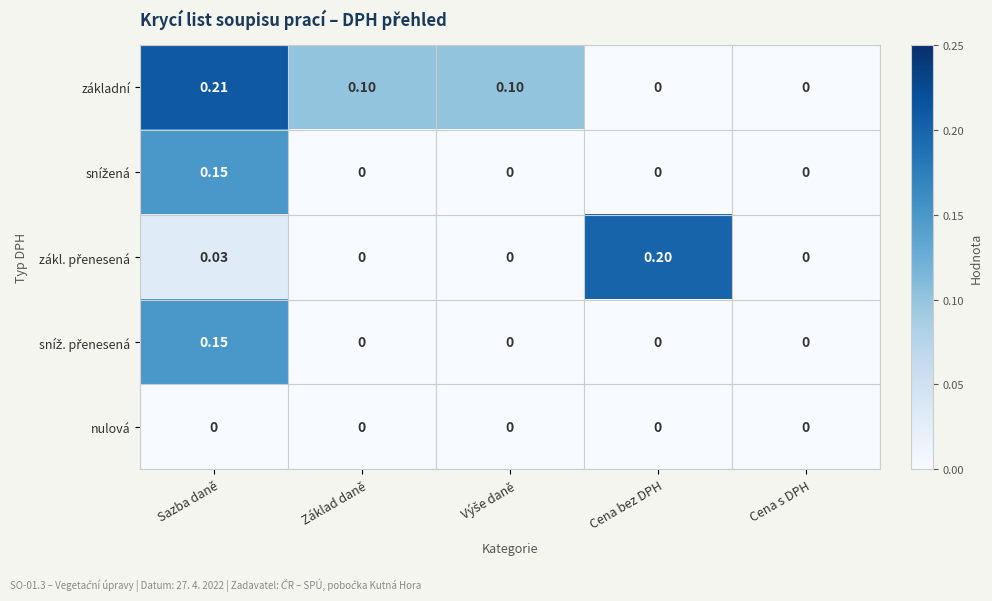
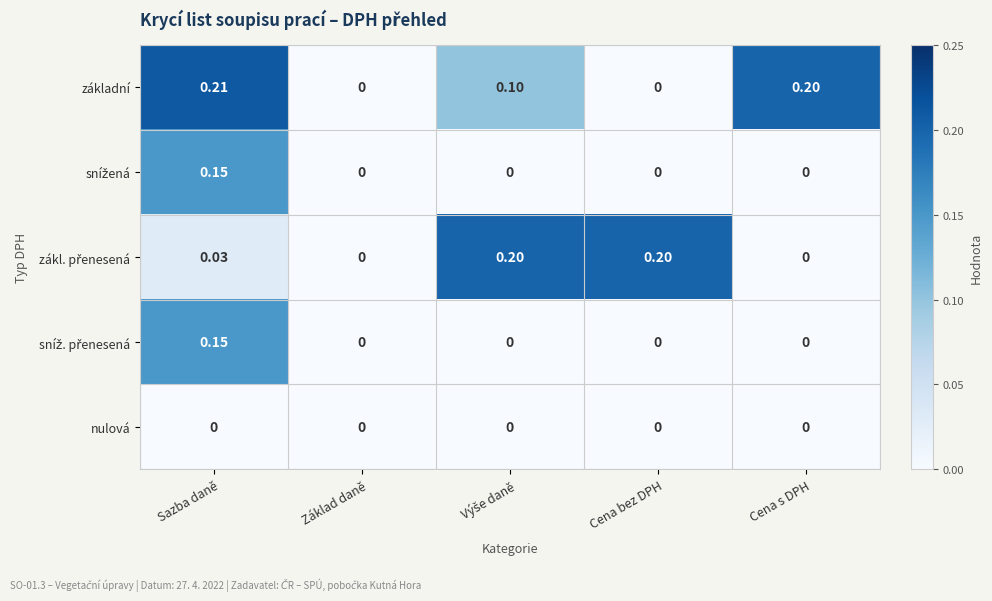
  {
    "základní": {
      "Sazba daně": 0.21,
-     "Základ daně": 0.10,
+     "Základ daně": 0,
      "Výše daně": 0.10,
      "Cena bez DPH": 0,
-     "Cena s DPH": 0
+     "Cena s DPH": 0.20
    },
    "snížená": {
      "Sazba daně": 0.15,
      "Základ daně": 0,
      "Výše daně": 0,
      "Cena bez DPH": 0,
      "Cena s DPH": 0
    },
    "zákl. přenesená": {
      "Sazba daně": 0.03,
      "Základ daně": 0,
-     "Výše daně": 0,
+     "Výše daně": 0.20,
      "Cena bez DPH": 0.20,
      "Cena s DPH": 0
    },
    "sníž. přenesená": {
      "Sazba daně": 0.15,
      "Základ daně": 0,
      "Výše daně": 0,
      "Cena bez DPH": 0,
      "Cena s DPH": 0
    },
    "nulová": {
      "Sazba daně": 0,
      "Základ daně": 0,
      "Výše daně": 0,
      "Cena bez DPH": 0,
      "Cena s DPH": 0
    }
  }
